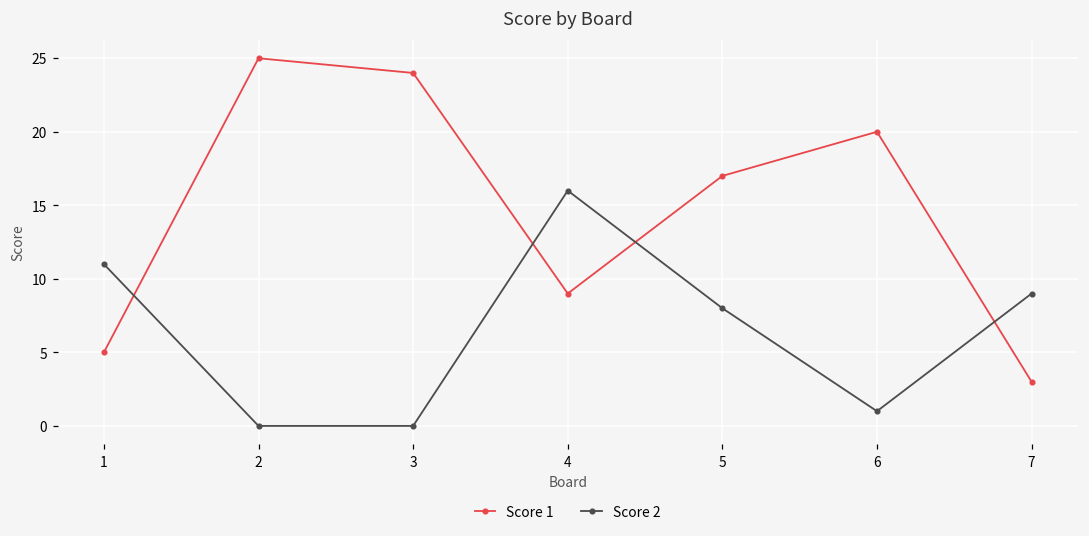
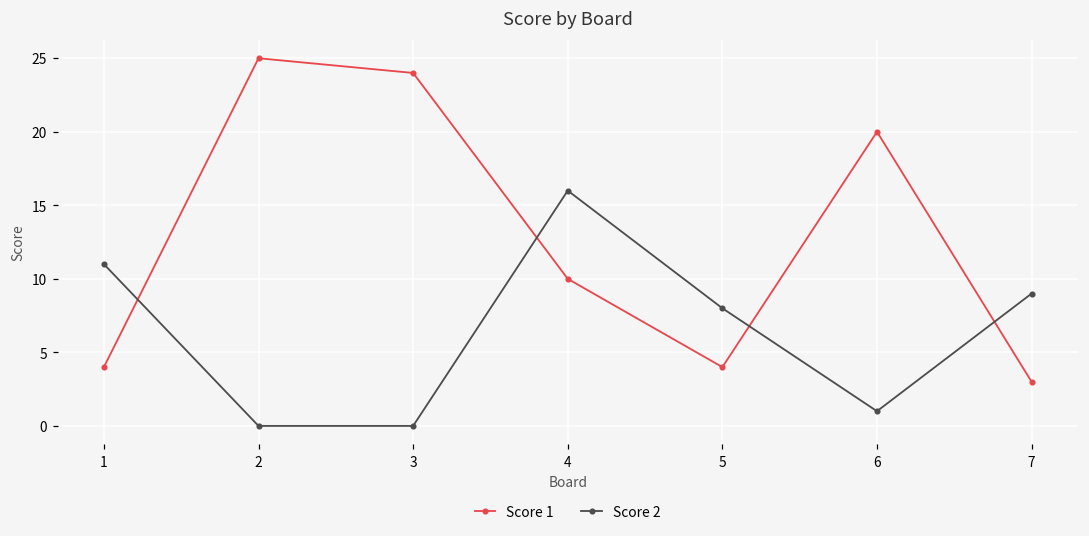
  {
    "Score 1": {
-     "1": 5,
+     "1": 4,
      "2": 25,
      "3": 24,
-     "4": 9,
-     "5": 17,
+     "4": 10,
+     "5": 4,
      "6": 20,
      "7": 3
    },
    "Score 2": {
      "1": 11,
      "2": 0,
      "3": 0,
      "4": 16,
      "5": 8,
      "6": 1,
      "7": 9
    }
  }
